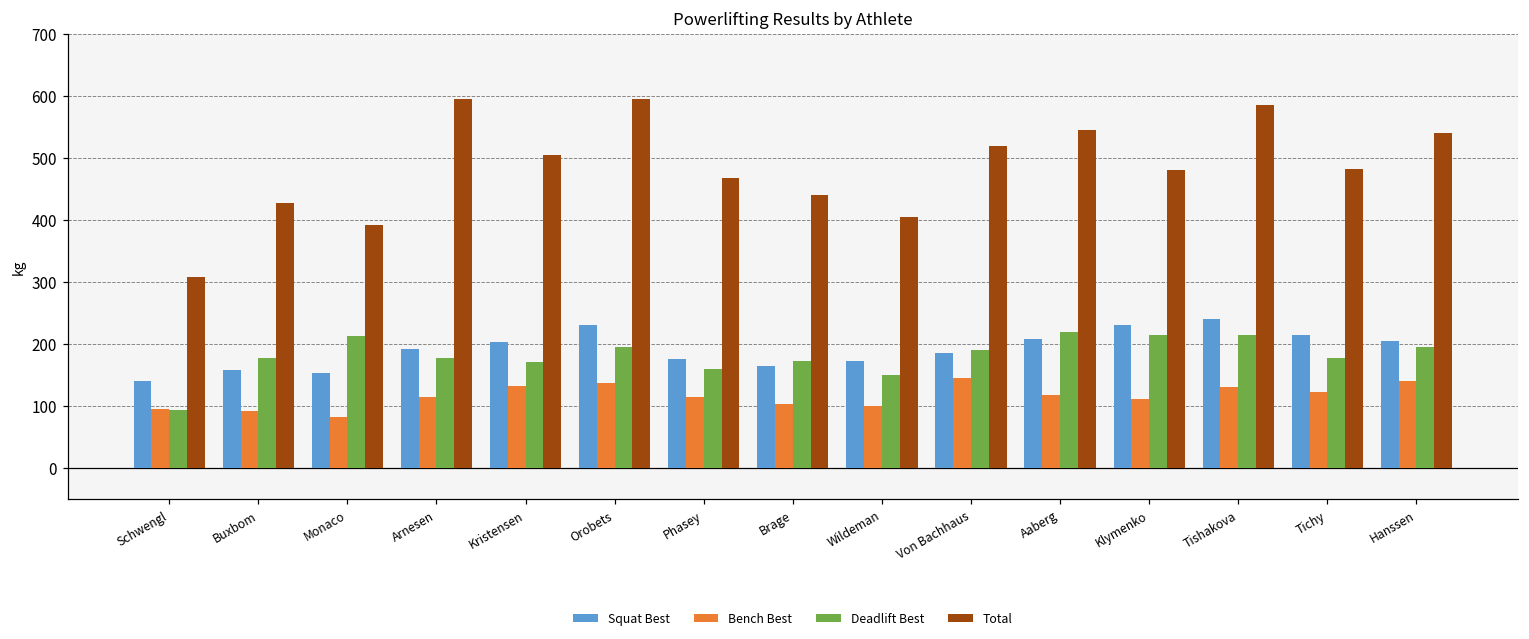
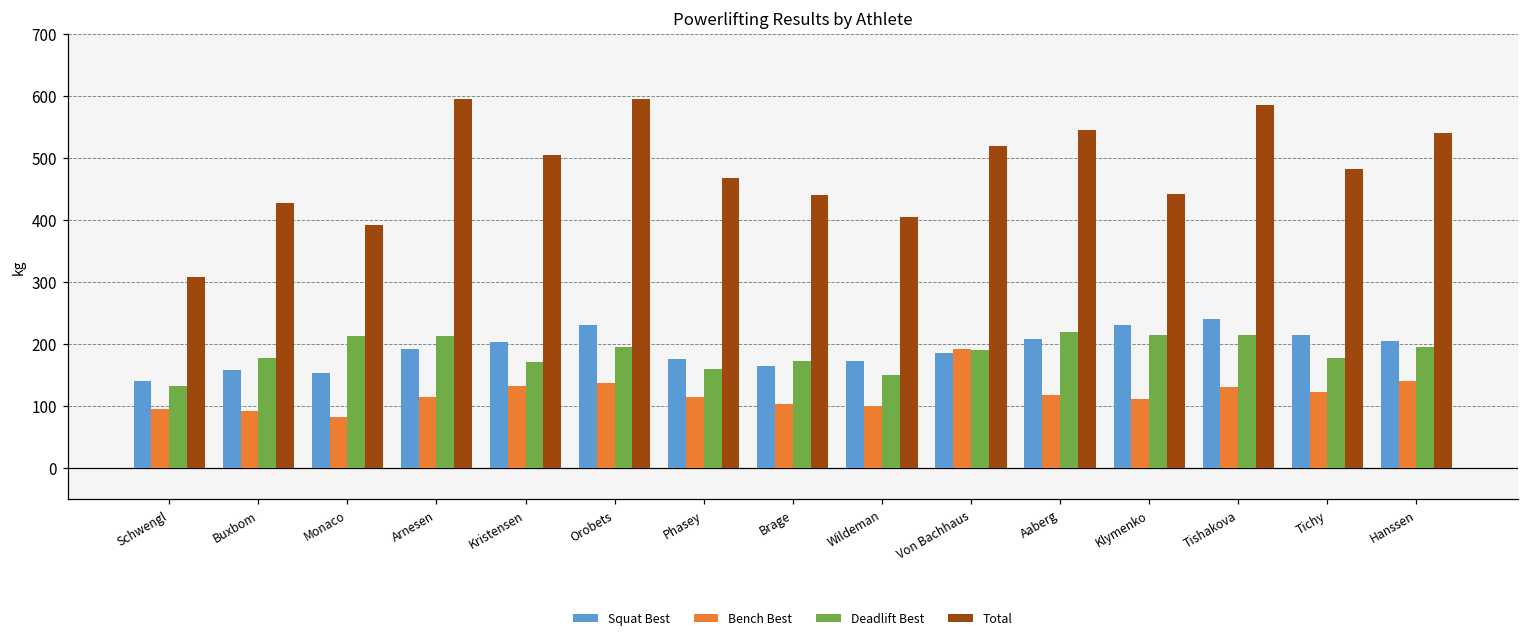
  {
    "Squat Best": {
      "Schwengl": 140,
      "Buxbom": 160,
      "Monaco": 150,
      "Arnesen": 190,
      "Kristensen": 200,
      "Orobets": 230,
      "Phasey": 180,
      "Brage": 170,
      "Wildeman": 170,
      "Von Bachhaus": 190,
      "Aaberg": 210,
      "Klymenko": 230,
      "Tishakova": 240,
      "Tichy": 210,
      "Hanssen": 210
    },
    "Bench Best": {
      "Schwengl": 100,
      "Buxbom": 90,
      "Monaco": 80,
      "Arnesen": 120,
      "Kristensen": 130,
      "Orobets": 140,
      "Phasey": 120,
      "Brage": 100,
      "Wildeman": 100,
-     "Von Bachhaus": 150,
+     "Von Bachhaus": 190,
      "Aaberg": 120,
      "Klymenko": 110,
      "Tishakova": 130,
      "Tichy": 120,
      "Hanssen": 140
    },
    "Deadlift Best": {
-     "Schwengl": 90,
+     "Schwengl": 130,
      "Buxbom": 180,
      "Monaco": 210,
-     "Arnesen": 180,
+     "Arnesen": 210,
      "Kristensen": 170,
      "Orobets": 200,
      "Phasey": 160,
      "Brage": 170,
      "Wildeman": 150,
      "Von Bachhaus": 190,
      "Aaberg": 220,
      "Klymenko": 220,
      "Tishakova": 220,
      "Tichy": 180,
      "Hanssen": 200
    },
    "Total": {
      "Schwengl": 310,
      "Buxbom": 430,
      "Monaco": 390,
      "Arnesen": 600,
      "Kristensen": 510,
      "Orobets": 600,
      "Phasey": 470,
      "Brage": 440,
      "Wildeman": 410,
      "Von Bachhaus": 520,
      "Aaberg": 550,
-     "Klymenko": 480,
+     "Klymenko": 440,
      "Tishakova": 590,
      "Tichy": 480,
      "Hanssen": 540
    }
  }
